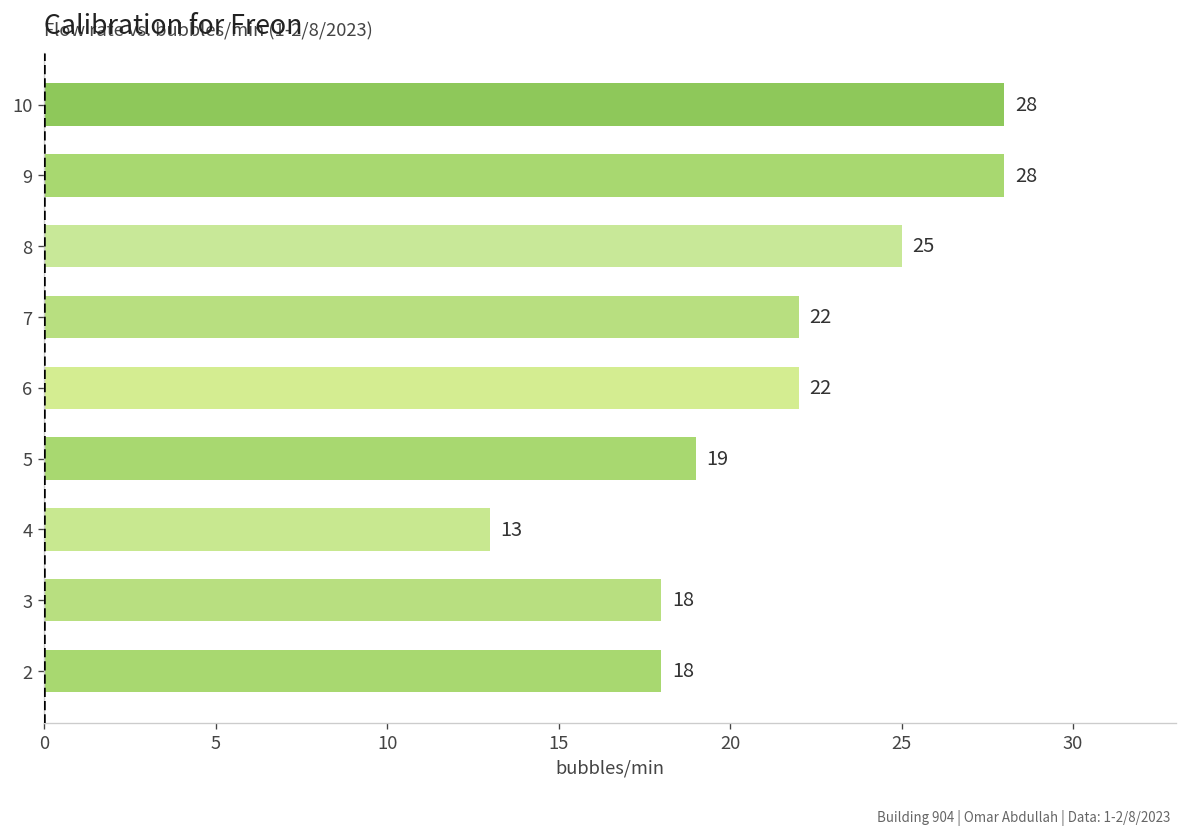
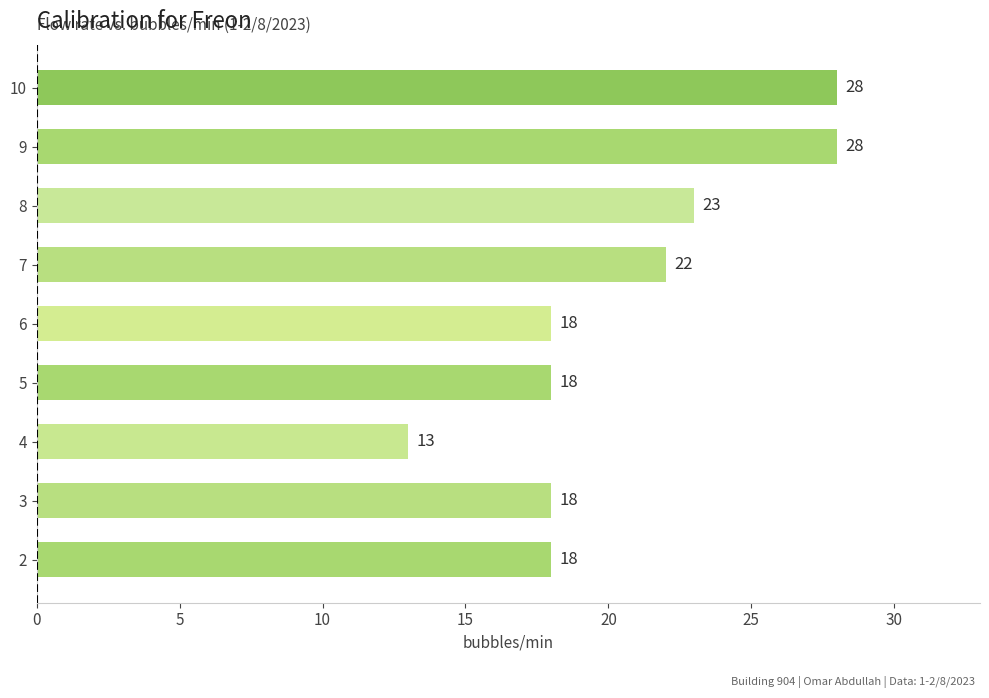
  {
    "10": 28,
    "9": 28,
-   "8": 25,
+   "8": 23,
    "7": 22,
-   "6": 22,
-   "5": 19,
+   "6": 18,
+   "5": 18,
    "4": 13,
    "3": 18,
    "2": 18
  }
